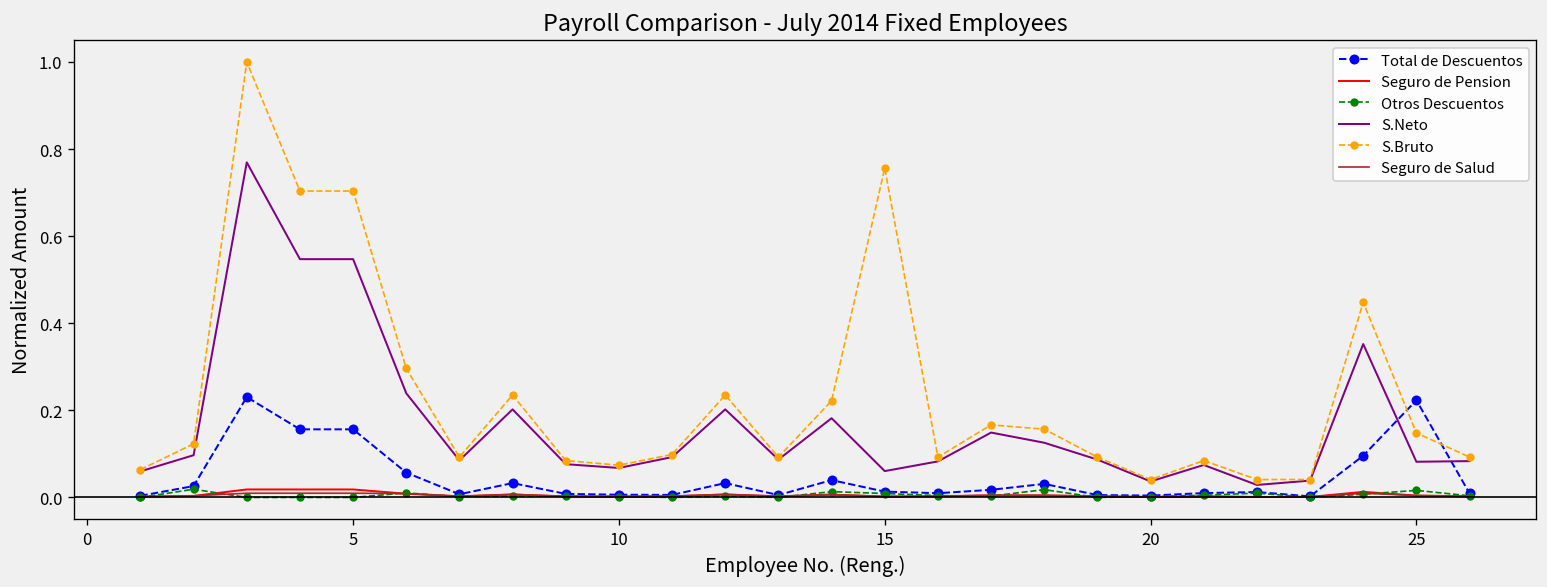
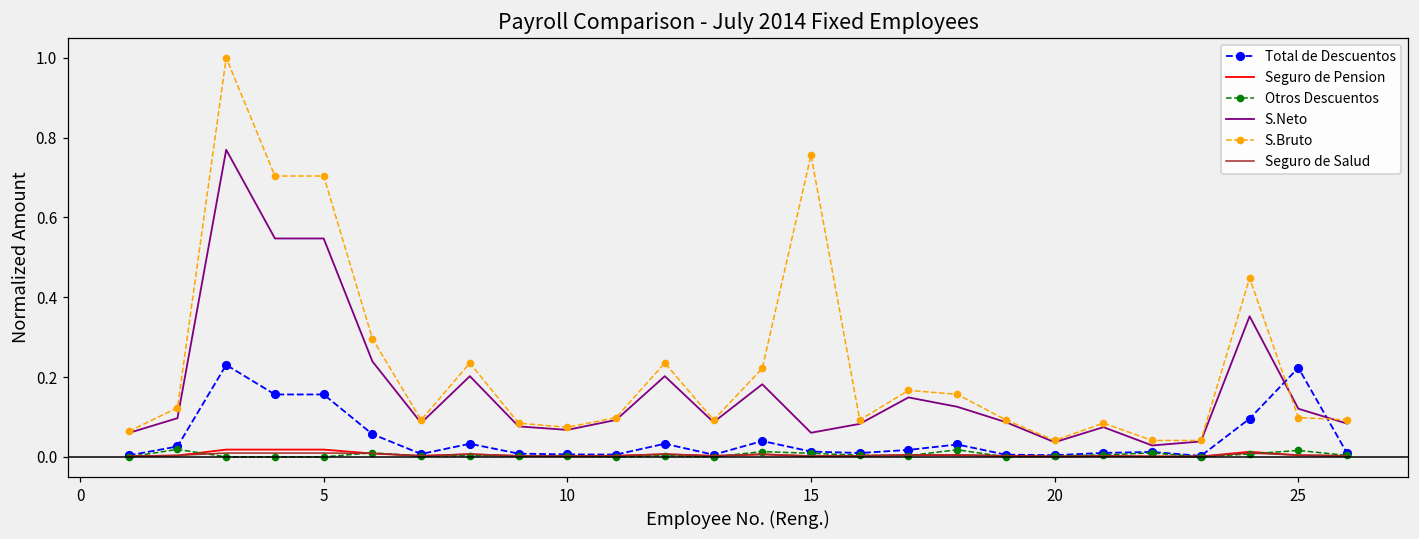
  {
    "Total de Descuentos": {
      "5": 0.16,
      "25": 0.22
    },
    "Seguro de Pension": {
      "5": 0.02
    },
    "Otros Descuentos": {
      "5": 0.00,
      "25": 0.02
    },
    "S.Neto": {
      "5": 0.55,
      "15": 0.06,
-     "25": 0.08
+     "25": 0.12
    },
    "S.Bruto": {
      "5": 0.70,
      "15": 0.76,
-     "25": 0.15
+     "25": 0.10
    },
    "Seguro de Salud": {
      "5": 0.01
    }
  }
